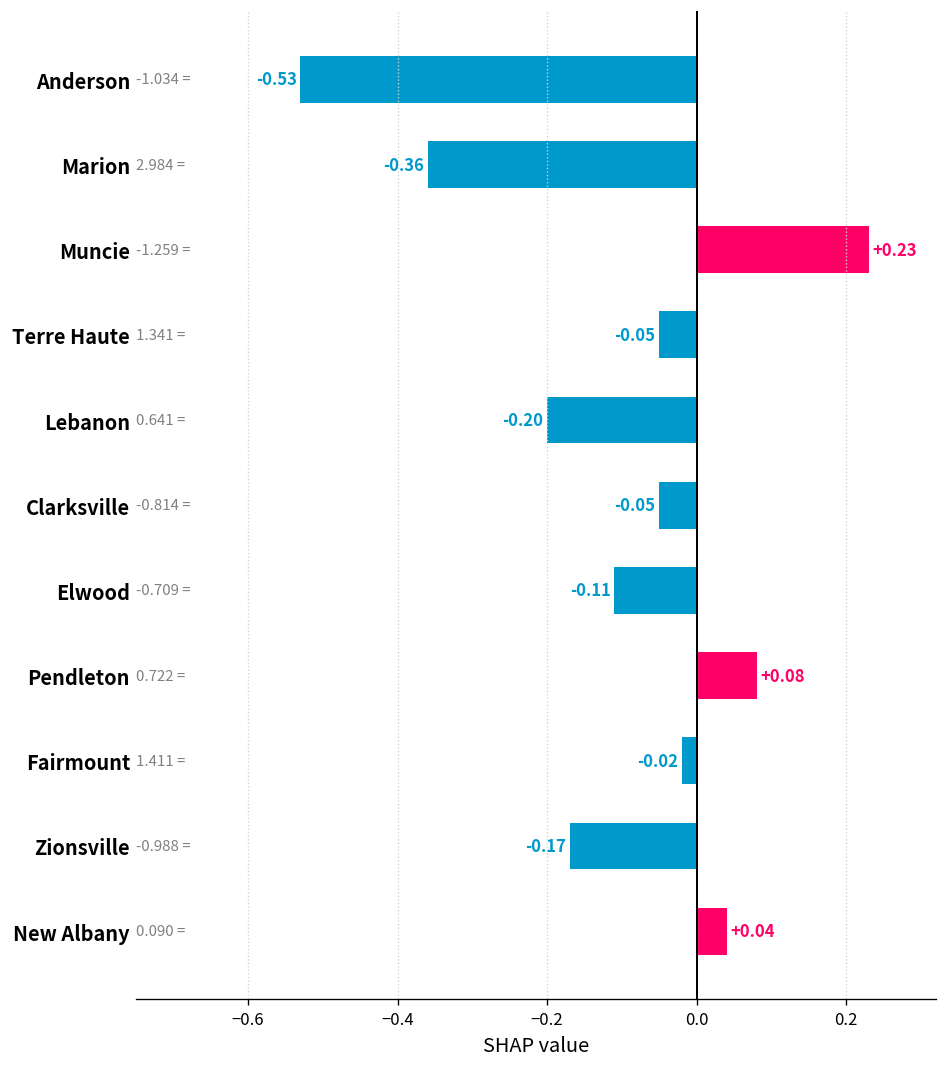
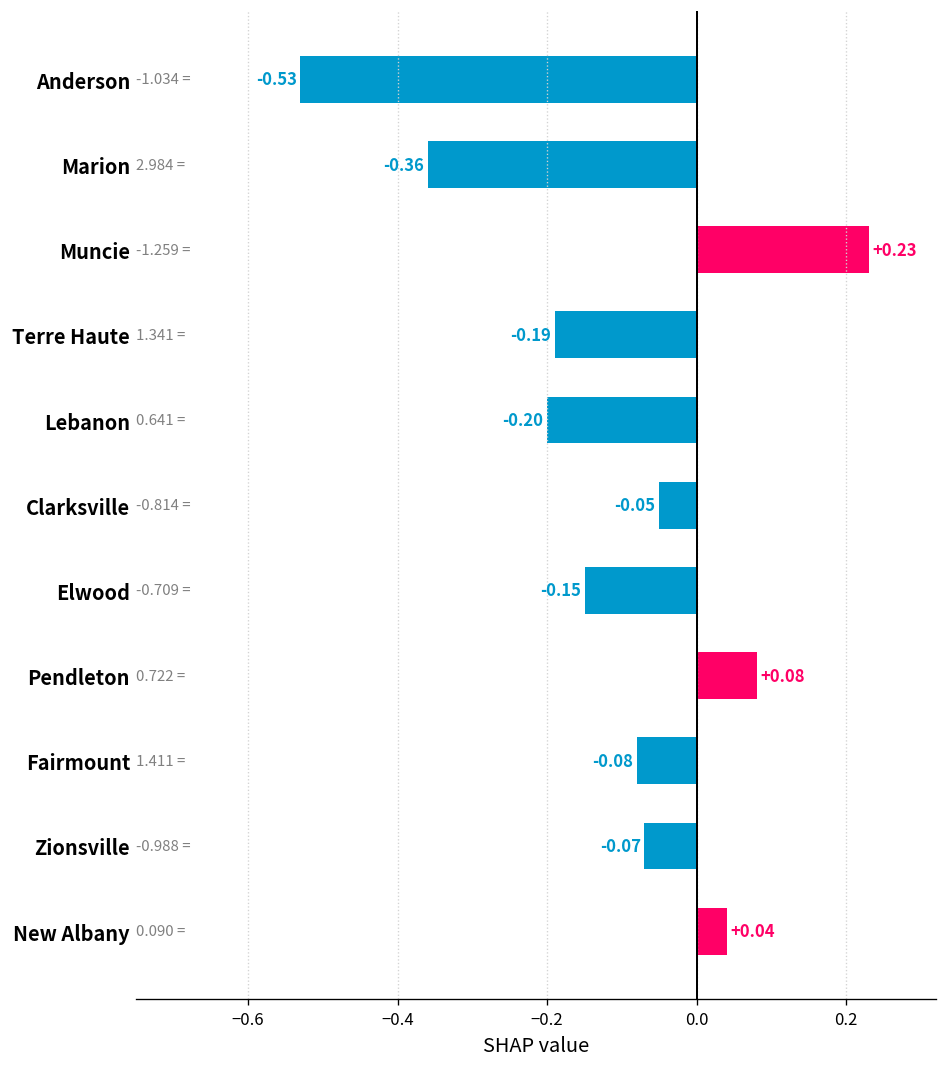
  {
    "Anderson": "-0.53",
    "Marion": "-0.36",
    "Muncie": "+0.23",
-   "Terre Haute": "-0.05",
+   "Terre Haute": "-0.19",
    "Lebanon": "-0.20",
    "Clarksville": "-0.05",
-   "Elwood": "-0.11",
+   "Elwood": "-0.15",
    "Pendleton": "+0.08",
-   "Fairmount": "-0.02",
-   "Zionsville": "-0.17",
+   "Fairmount": "-0.08",
+   "Zionsville": "-0.07",
    "New Albany": "+0.04"
  }
